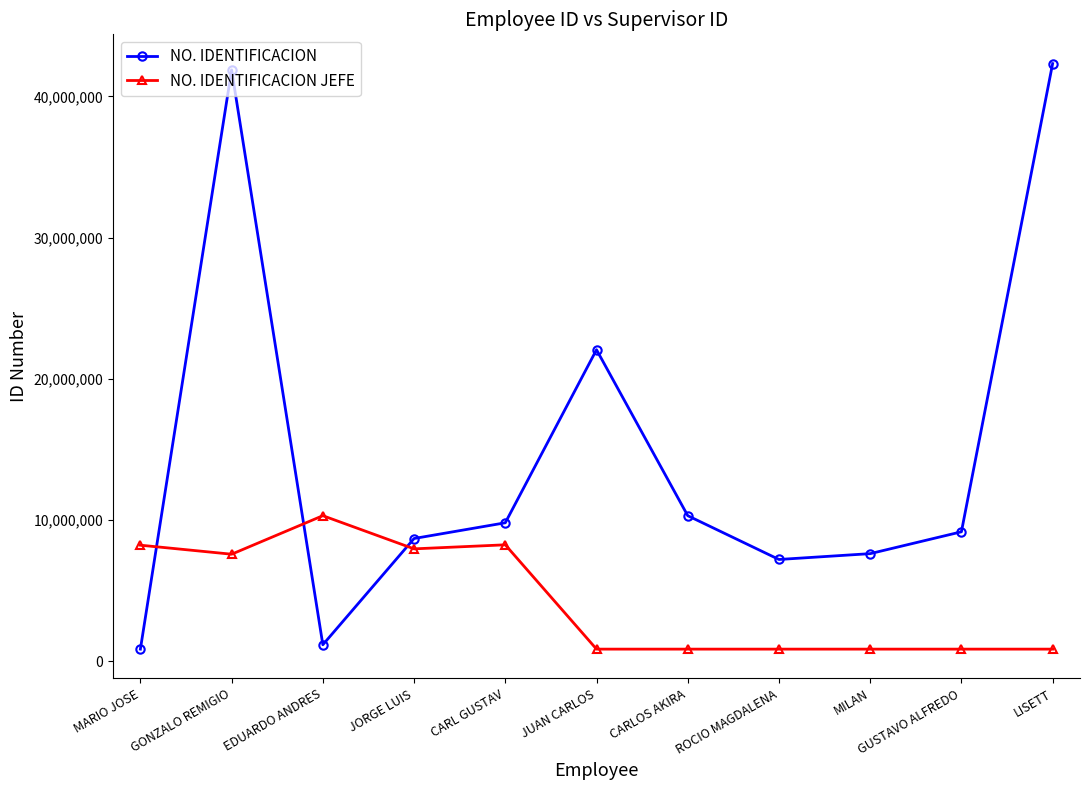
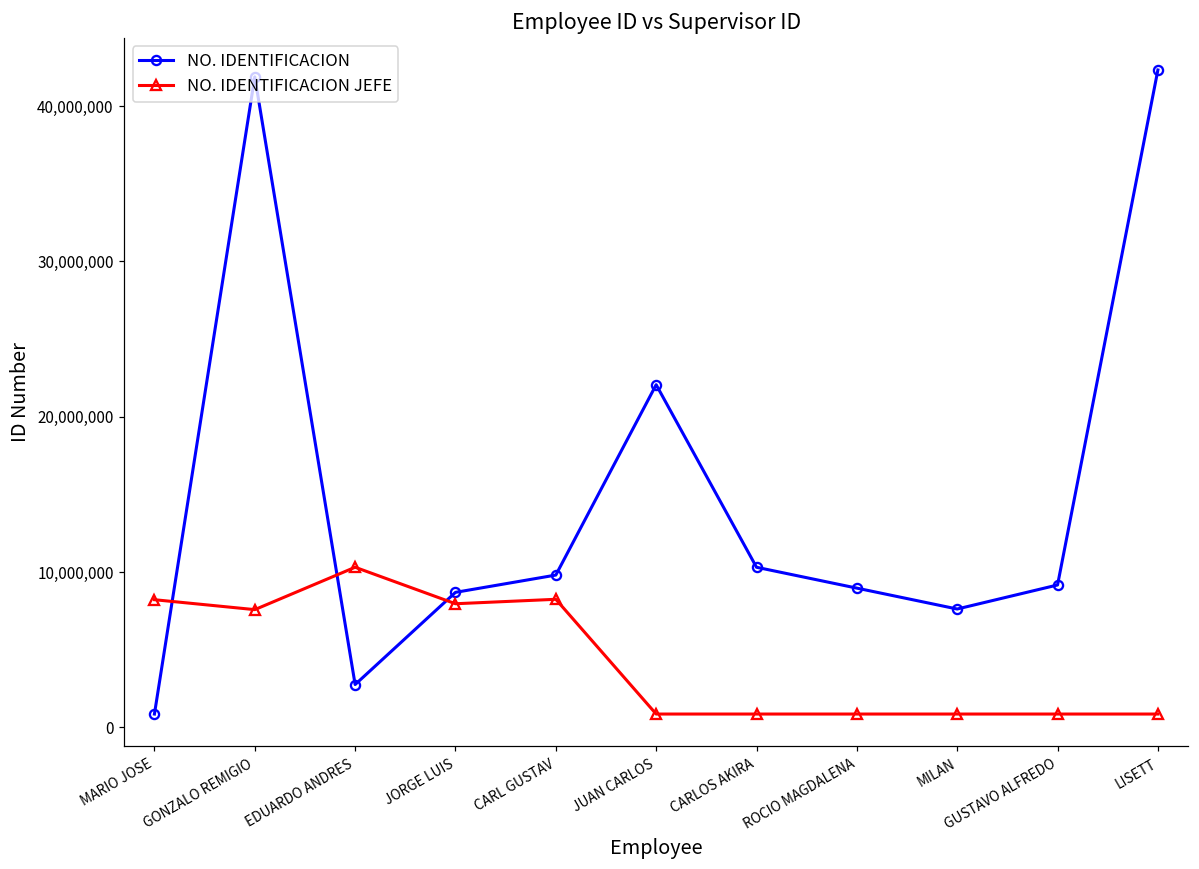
  {
    "NO. IDENTIFICACION": {
      "MARIO JOSE": "900,000",
-     "EDUARDO ANDRES": "1,200,000",
+     "EDUARDO ANDRES": "2,800,000",
      "JORGE LUIS": "8,700,000",
      "CARL GUSTAV": "9,800,000",
      "JUAN CARLOS": "22,100,000",
      "CARLOS AKIRA": "10,300,000",
-     "ROCIO MAGDALENA": "7,200,000",
+     "ROCIO MAGDALENA": "9,000,000",
      "MILAN": "7,600,000",
      "GUSTAVO ALFREDO": "9,200,000",
      "LISETT": "42,300,000"
    },
    "NO. IDENTIFICACION JEFE": {
      "MARIO JOSE": "8,200,000",
      "GONZALO REMIGIO": "7,600,000",
      "EDUARDO ANDRES": "10,300,000",
      "JORGE LUIS": "8,000,000",
      "CARL GUSTAV": "8,200,000",
      "JUAN CARLOS": "900,000",
      "CARLOS AKIRA": "900,000",
      "ROCIO MAGDALENA": "900,000",
      "MILAN": "900,000",
      "GUSTAVO ALFREDO": "900,000",
      "LISETT": "900,000"
    }
  }
